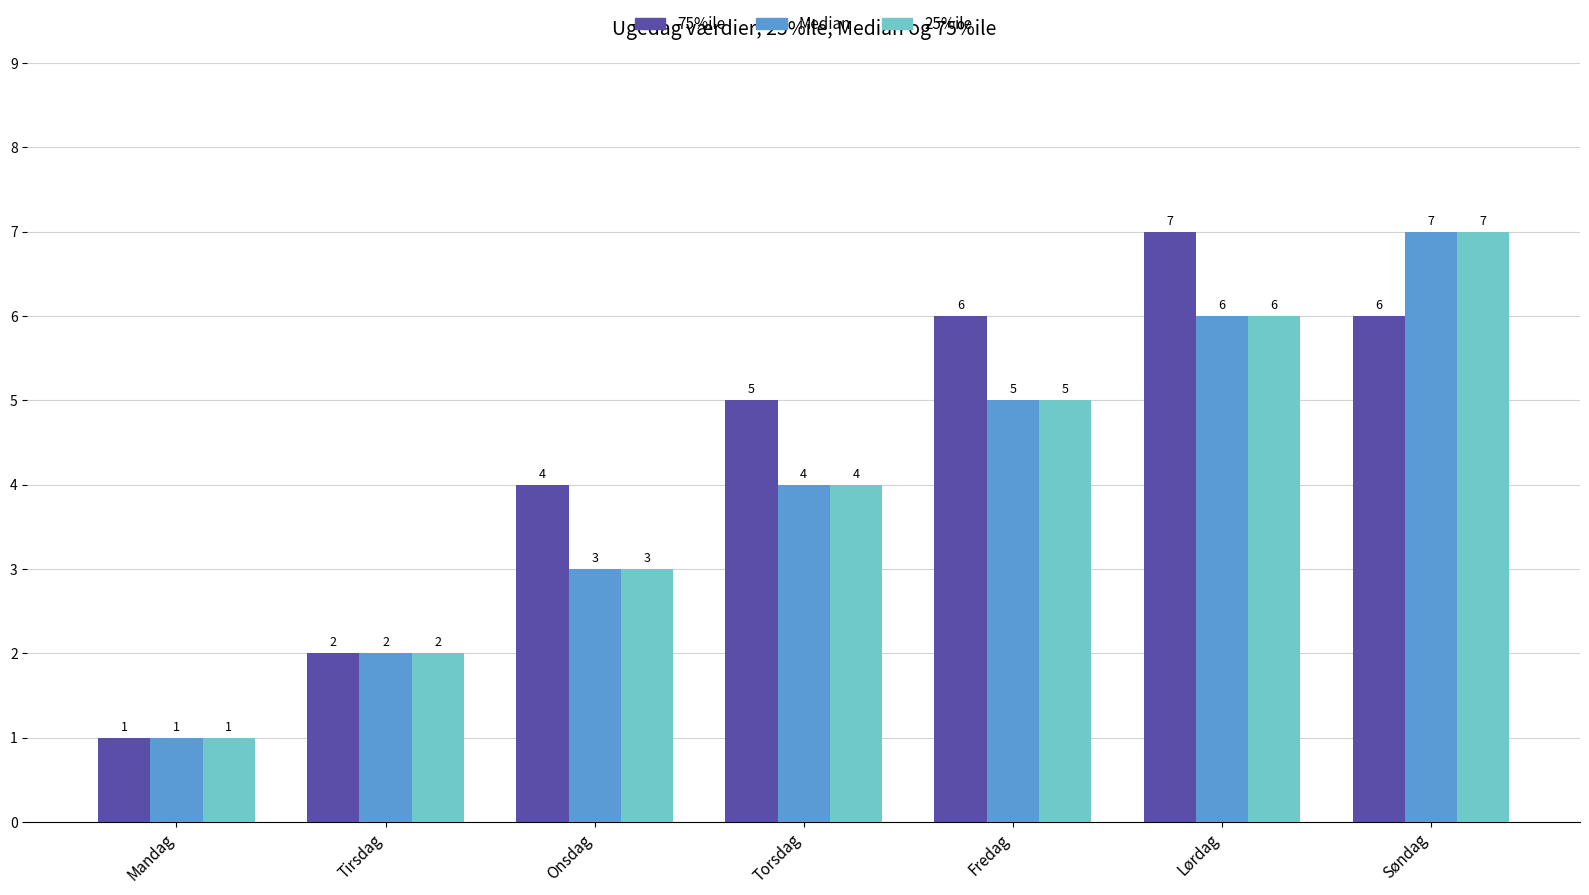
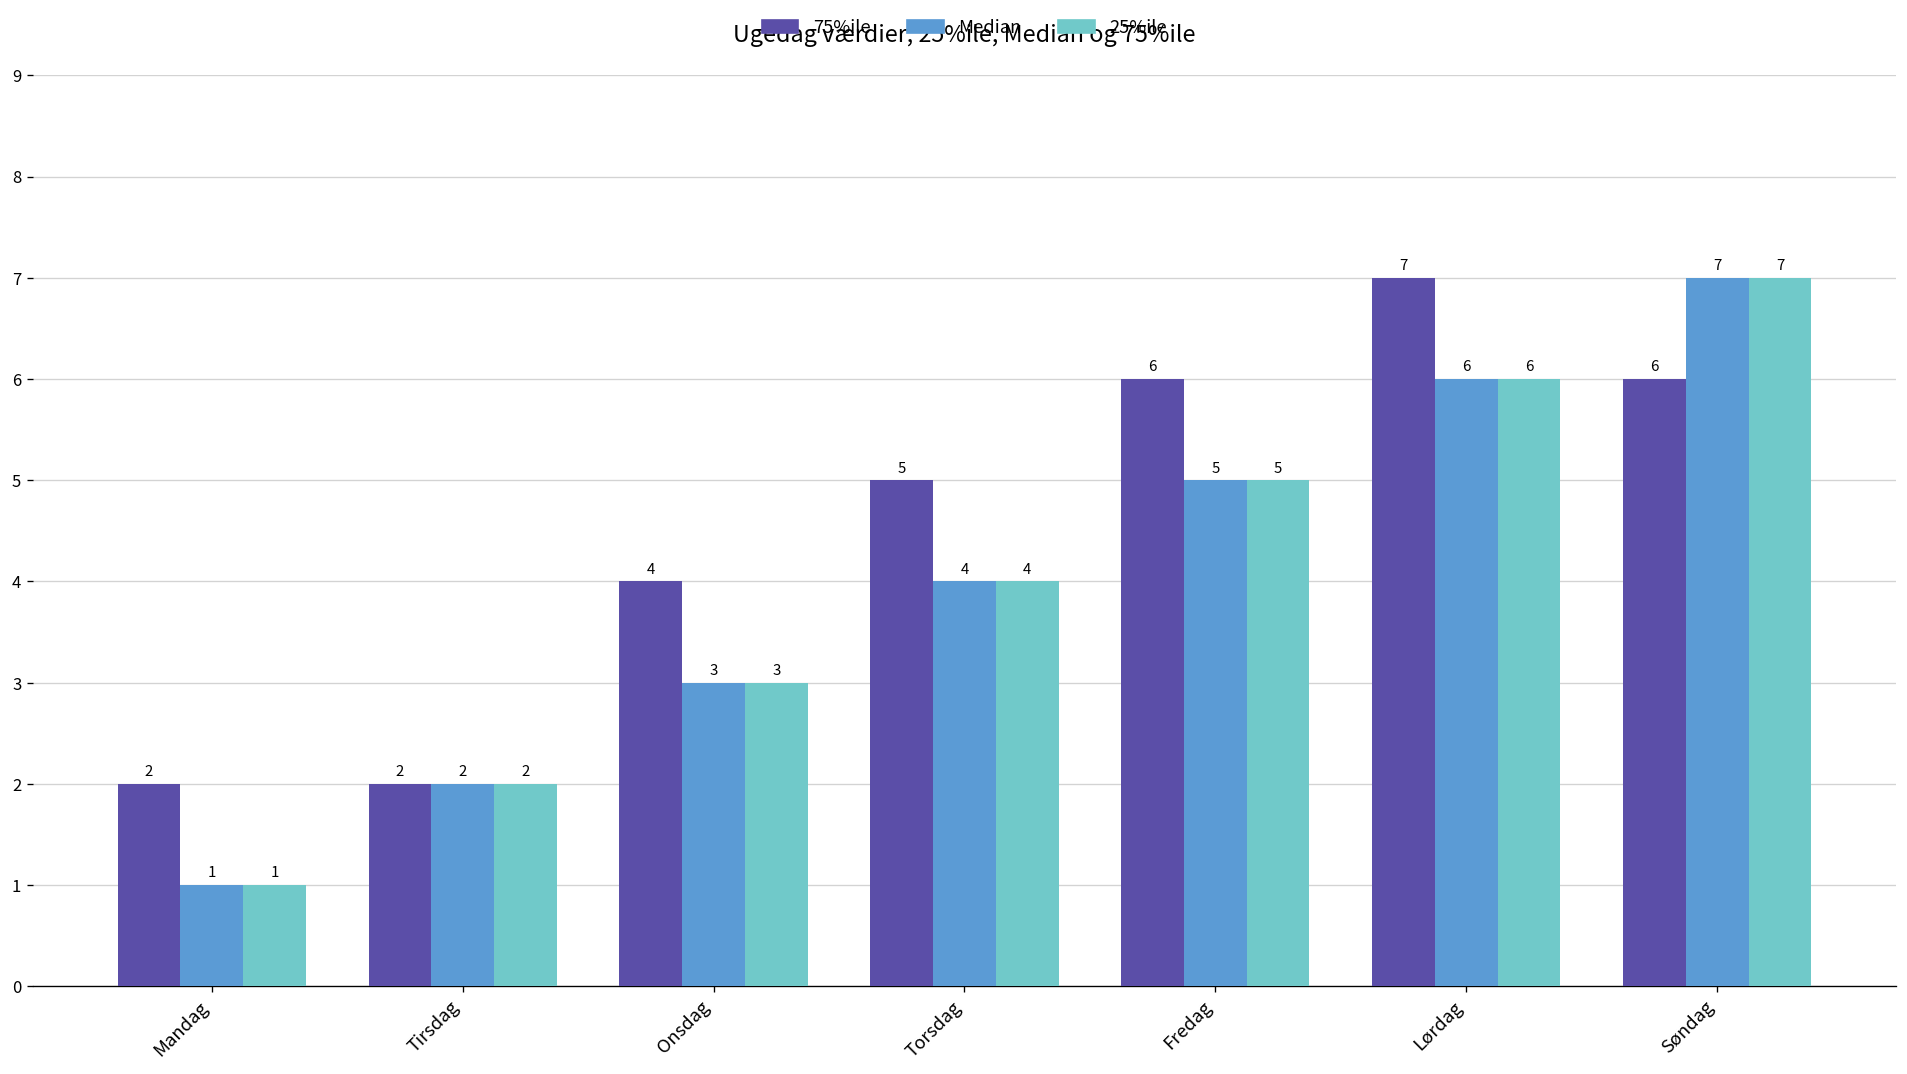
  {
    "75%ile": {
-     "Mandag": 1,
+     "Mandag": 2,
      "Tirsdag": 2,
      "Onsdag": 4,
      "Torsdag": 5,
      "Fredag": 6,
      "Lørdag": 7,
      "Søndag": 6
    }
  }
